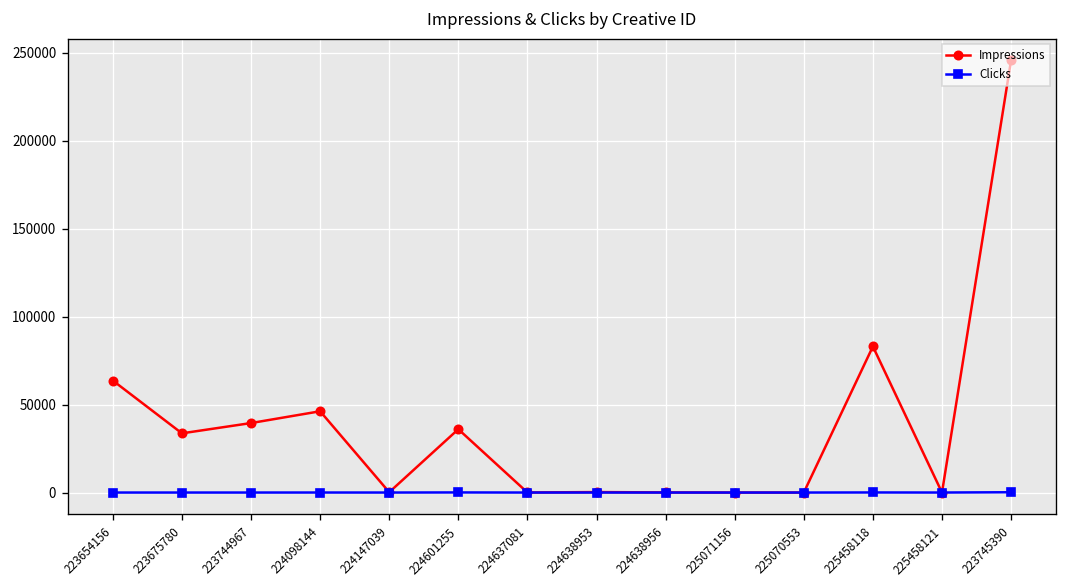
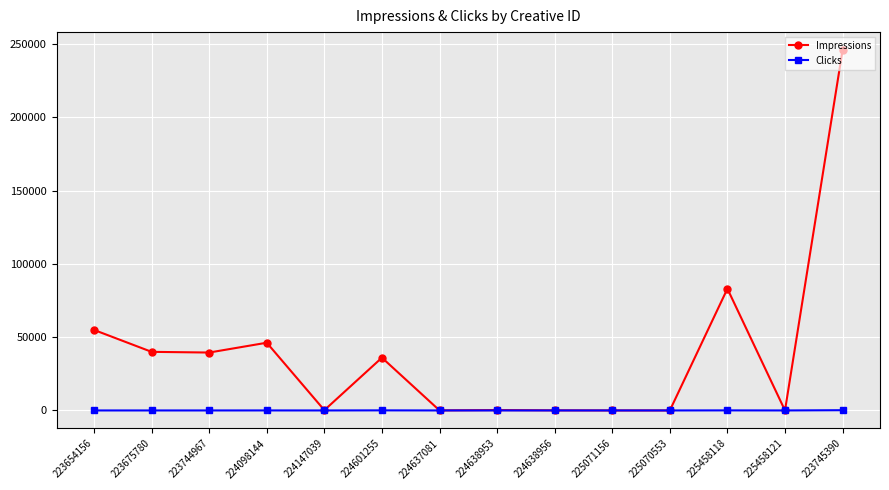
  {
    "Impressions": {
-     "223654156": 64000,
-     "223675780": 34000,
+     "223654156": 55000,
+     "223675780": 40000,
      "223744967": 40000,
      "224098144": 46000,
      "224601255": 36000,
      "225458118": 83000
    },
    "Clicks": {
      "223654156": 0,
      "223675780": 0,
      "223744967": 0,
      "224098144": 0,
      "224601255": 0,
      "225458118": 0,
      "223745390": 0
    }
  }
